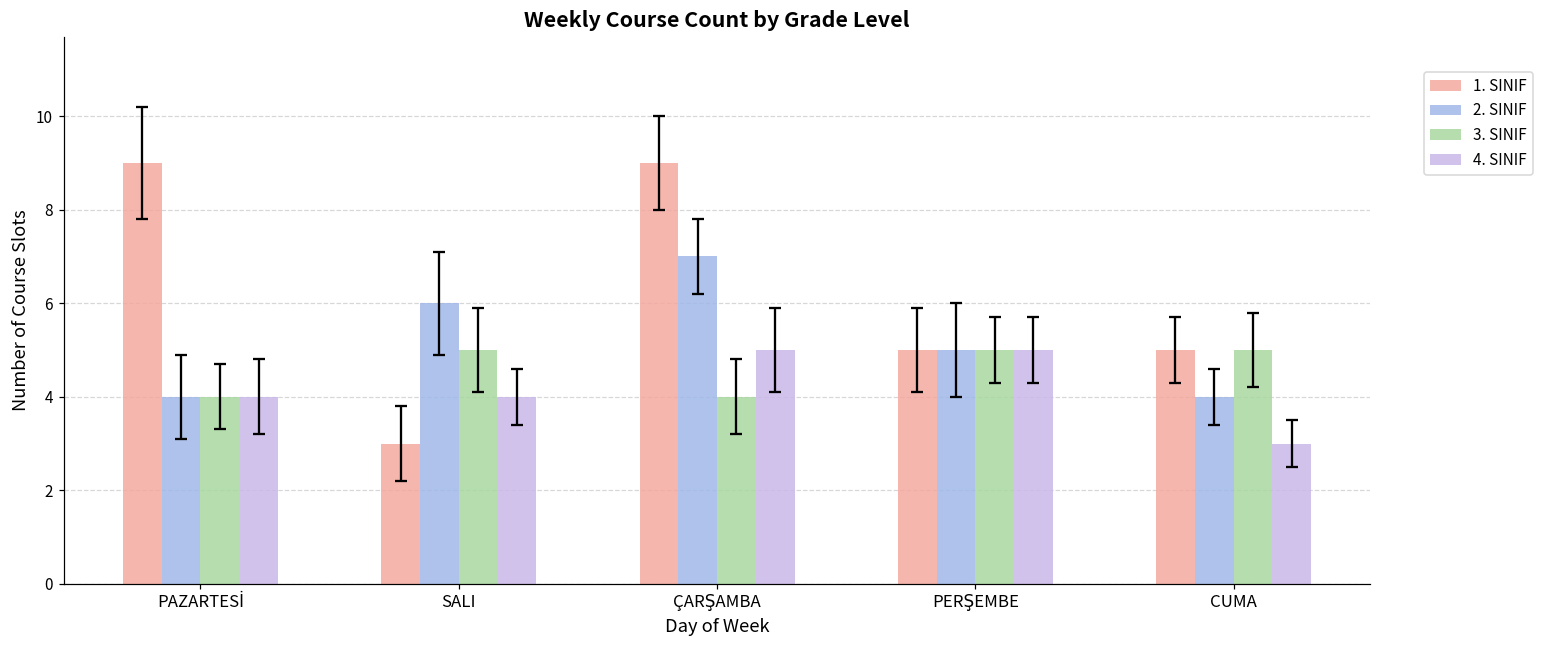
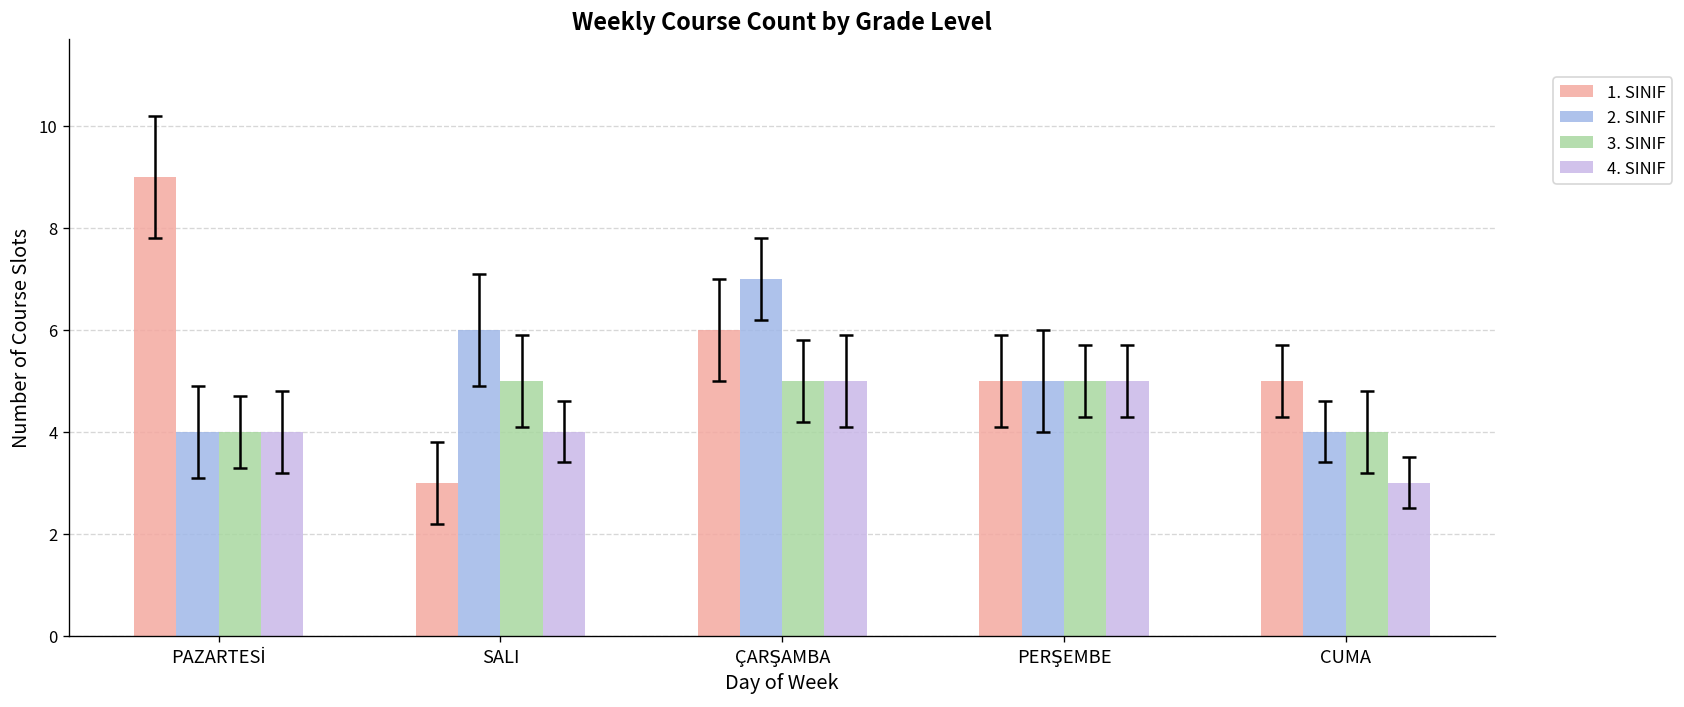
  {
    "1. SINIF": {
      "PAZARTESİ": 9,
      "SALI": 3,
-     "ÇARŞAMBA": 9,
+     "ÇARŞAMBA": 6,
      "PERŞEMBE": 5,
      "CUMA": 5
    },
    "3. SINIF": {
      "PAZARTESİ": 4,
      "SALI": 5,
-     "ÇARŞAMBA": 4,
+     "ÇARŞAMBA": 5,
      "PERŞEMBE": 5,
-     "CUMA": 5
+     "CUMA": 4
    }
  }
